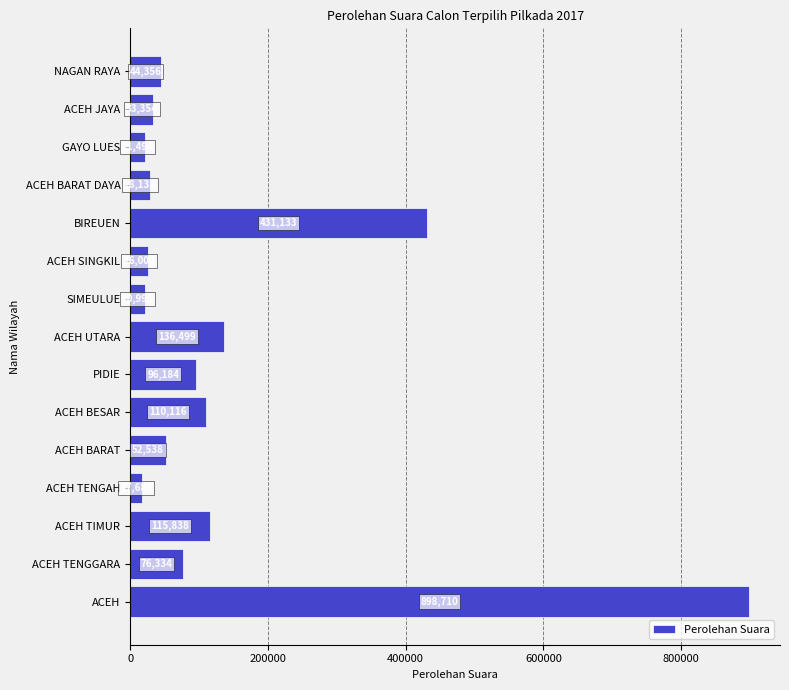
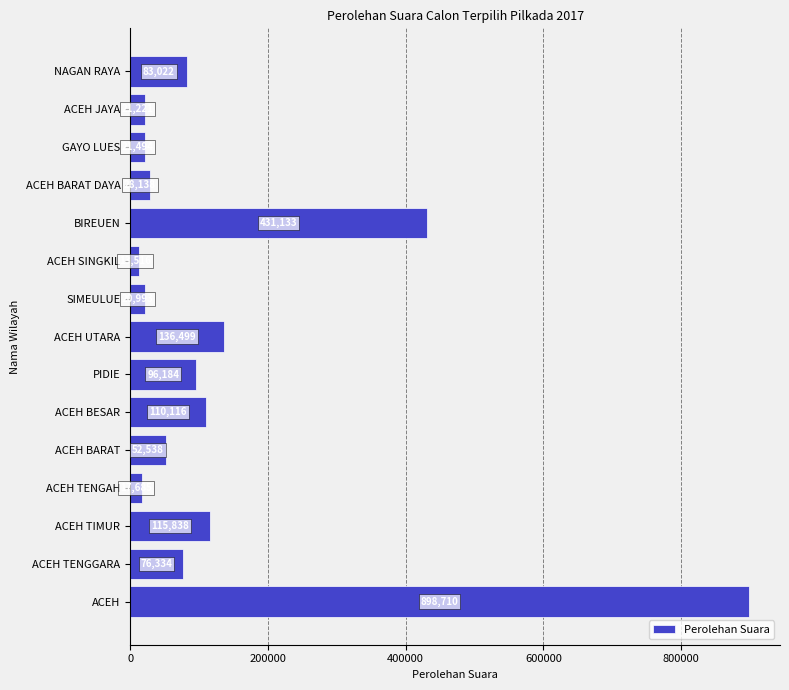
  {
-   "NAGAN RAYA": "44,356",
-   "ACEH JAYA": "30000",
-   "ACEH SINGKIL": "30000"
+   "NAGAN RAYA": "83,022",
+   "ACEH JAYA": "20000",
+   "ACEH SINGKIL": "10000"
  }
